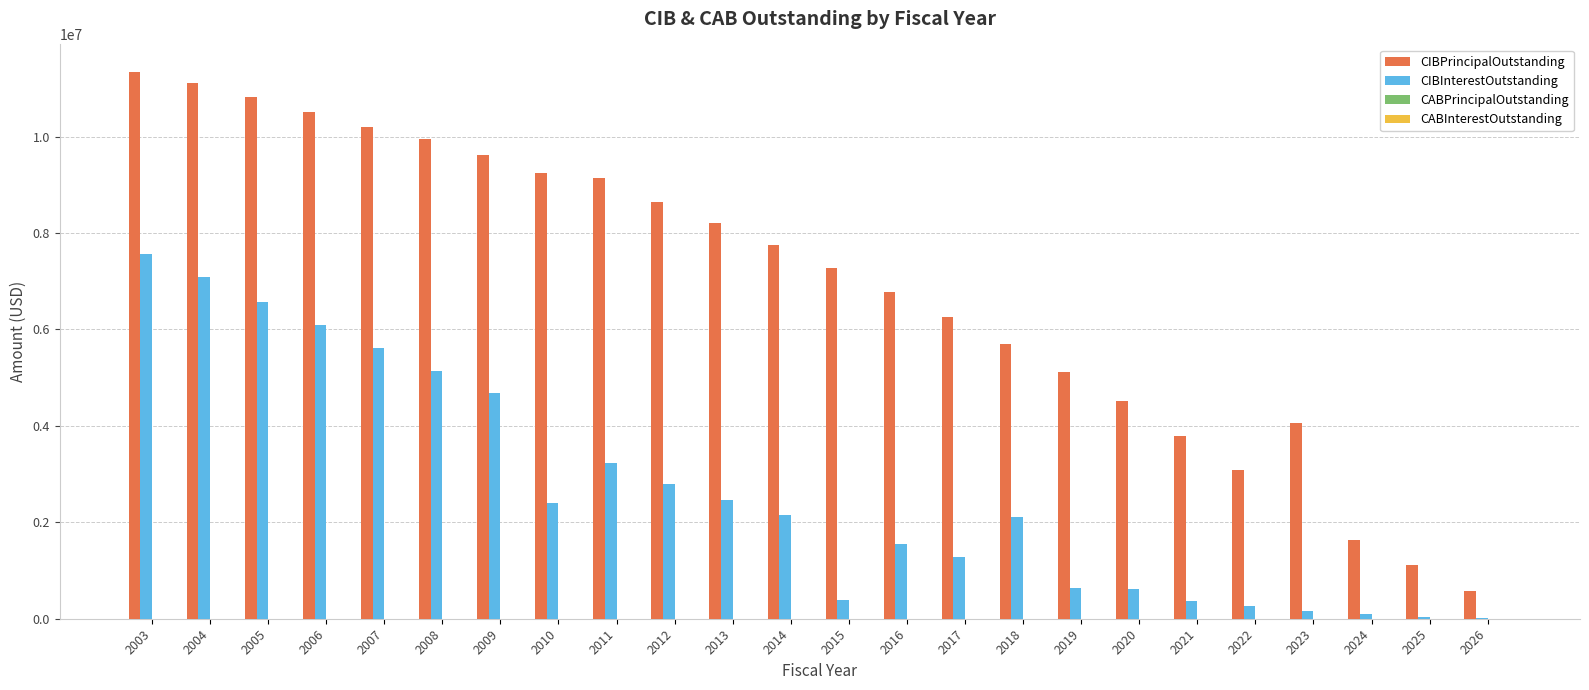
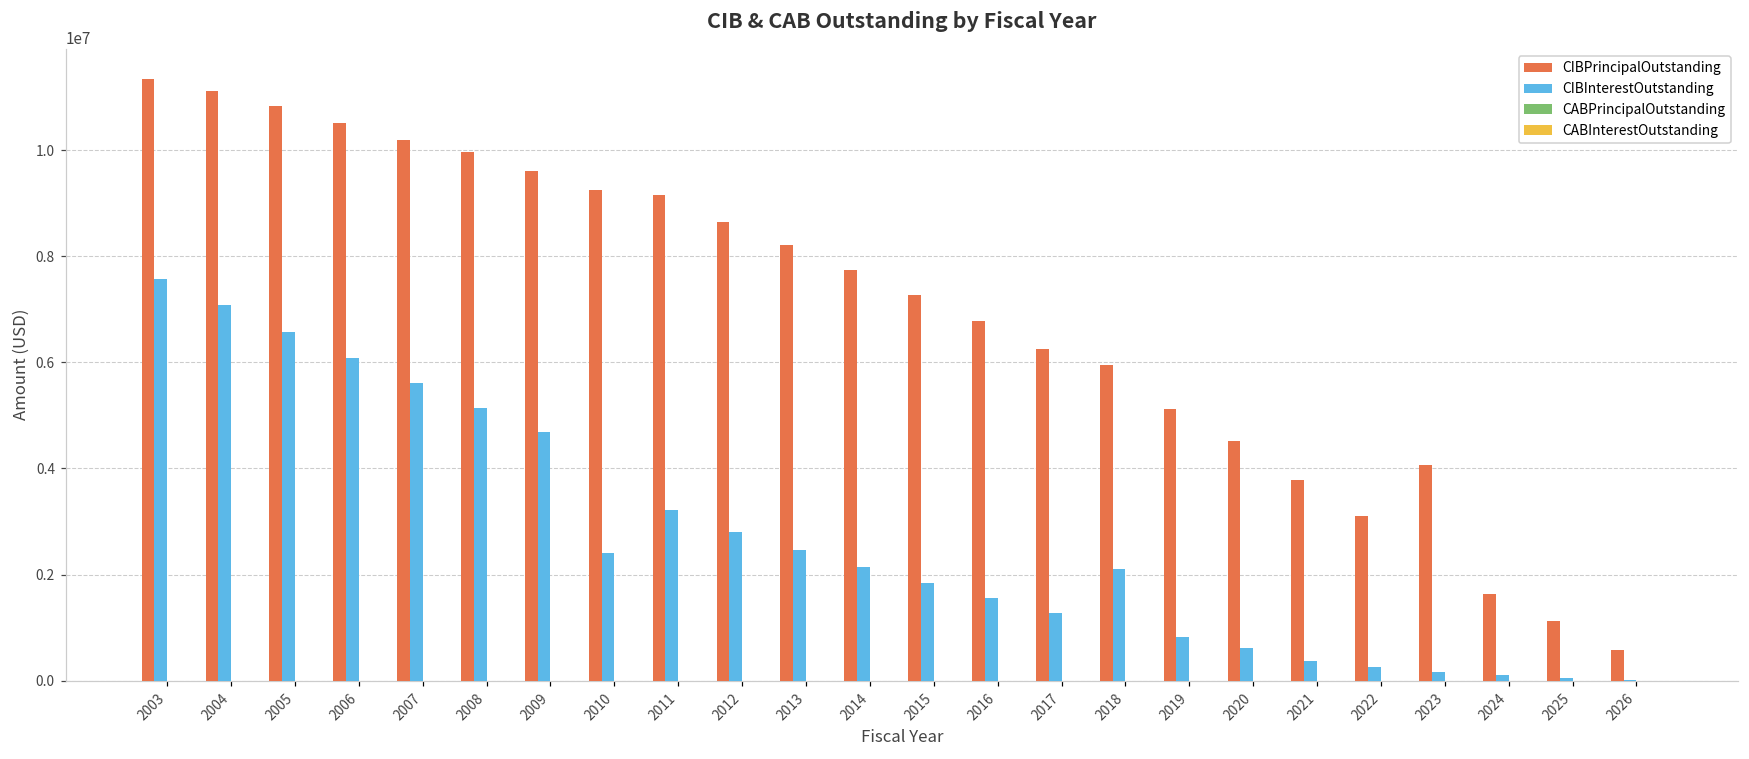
  {
    "CIBPrincipalOutstanding": {
      "2003": 11300000,
      "2004": 11100000,
      "2005": 10800000,
      "2006": 10500000,
      "2007": 10200000,
      "2008": 10000000,
      "2009": 9600000,
      "2010": 9300000,
      "2011": 9200000,
      "2012": 8700000,
      "2013": 8200000,
      "2014": 7800000,
      "2015": 7300000,
      "2016": 6800000,
      "2017": 6300000,
-     "2018": 5700000,
+     "2018": 6000000,
      "2019": 5100000,
      "2020": 4500000,
      "2021": 3800000,
      "2022": 3100000,
      "2023": 4100000,
      "2024": 1600000,
      "2025": 1100000,
      "2026": 600000
    },
    "CIBInterestOutstanding": {
      "2003": 7600000,
      "2004": 7100000,
      "2005": 6600000,
      "2006": 6100000,
      "2007": 5600000,
      "2008": 5100000,
      "2009": 4700000,
      "2010": 2400000,
      "2011": 3200000,
      "2012": 2800000,
      "2013": 2500000,
      "2014": 2100000,
-     "2015": 400000,
+     "2015": 1800000,
      "2016": 1500000,
      "2017": 1300000,
      "2018": 2100000,
-     "2019": 600000,
+     "2019": 800000,
      "2020": 600000,
      "2021": 400000,
      "2022": 300000,
      "2023": 200000,
      "2024": 100000
    },
    "CABPrincipalOutstanding": {
      "2003": 0,
      "2004": 0,
      "2005": 0,
      "2006": 0,
      "2007": 0,
      "2008": 0,
      "2009": 0,
      "2010": 0,
      "2011": 0,
      "2012": 0,
      "2013": 0,
      "2014": 0,
      "2015": 0,
      "2016": 0,
      "2017": 0,
      "2018": 0,
      "2019": 0,
      "2020": 0,
      "2021": 0,
      "2022": 0,
      "2023": 0,
      "2024": 0,
      "2025": 0,
      "2026": 0
    },
    "CABInterestOutstanding": {
      "2003": 0,
      "2004": 0,
      "2005": 0,
      "2006": 0,
      "2007": 0,
      "2008": 0,
      "2009": 0,
      "2010": 0,
      "2011": 0,
      "2012": 0,
      "2013": 0,
      "2014": 0,
      "2015": 0,
      "2016": 0,
      "2017": 0,
      "2018": 0,
      "2019": 0,
      "2020": 0,
      "2021": 0,
      "2022": 0,
      "2023": 0,
      "2024": 0,
      "2025": 0,
      "2026": 0
    }
  }
